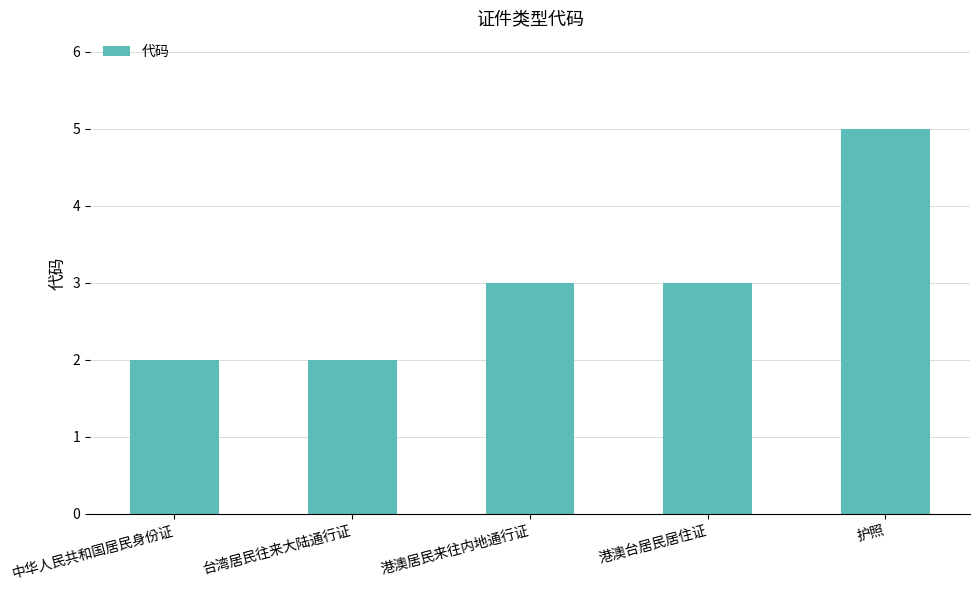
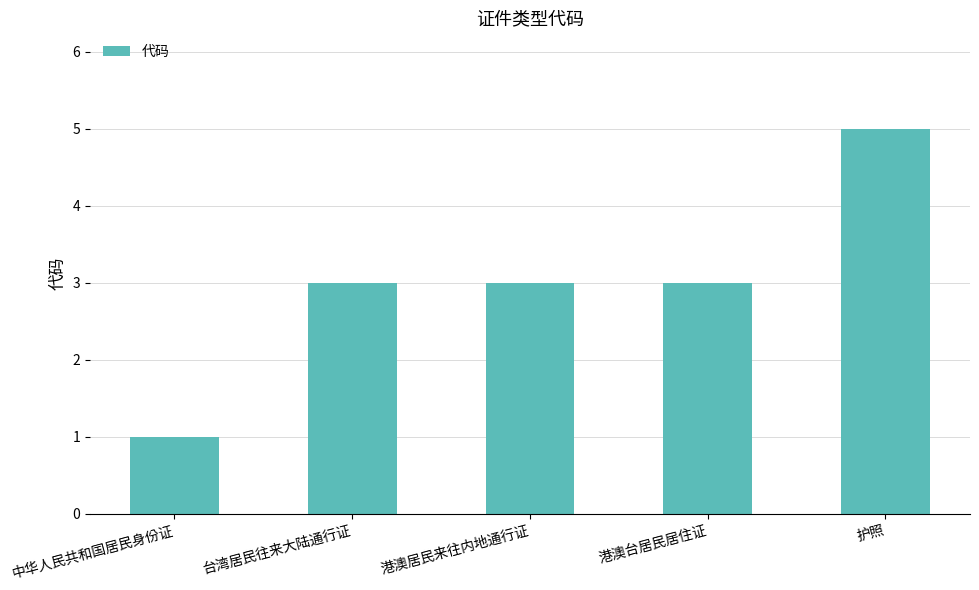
  {
-   "中华人民共和国居民身份证": 2,
-   "台湾居民往来大陆通行证": 2,
+   "中华人民共和国居民身份证": 1,
+   "台湾居民往来大陆通行证": 3,
    "港澳居民来往内地通行证": 3,
    "港澳台居民居住证": 3,
    "护照": 5
  }
